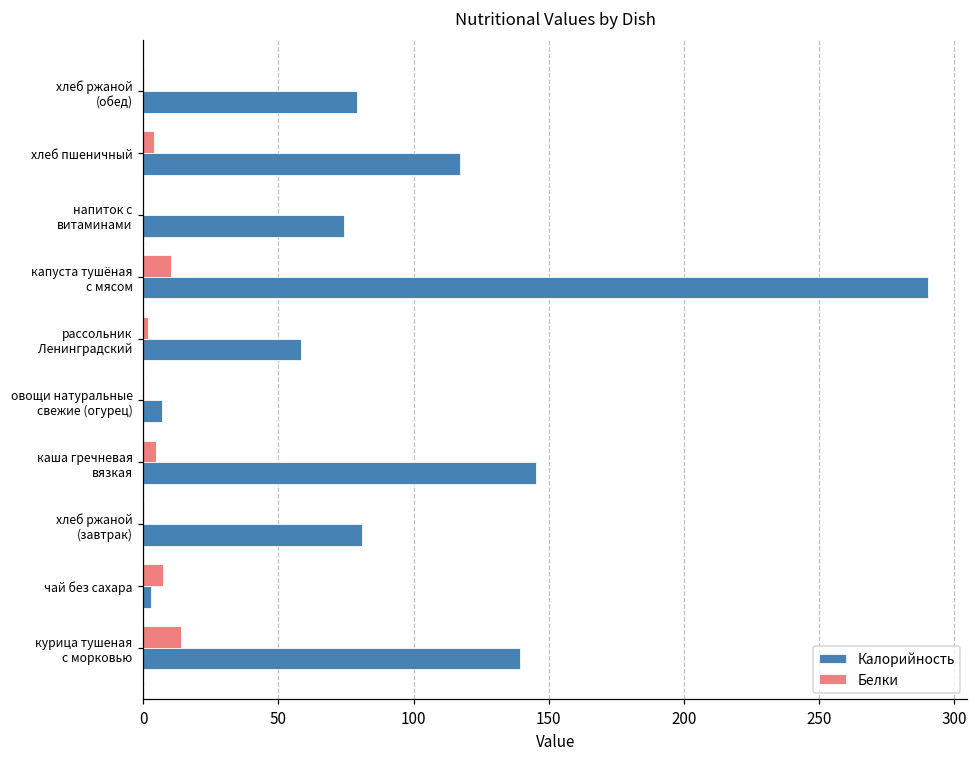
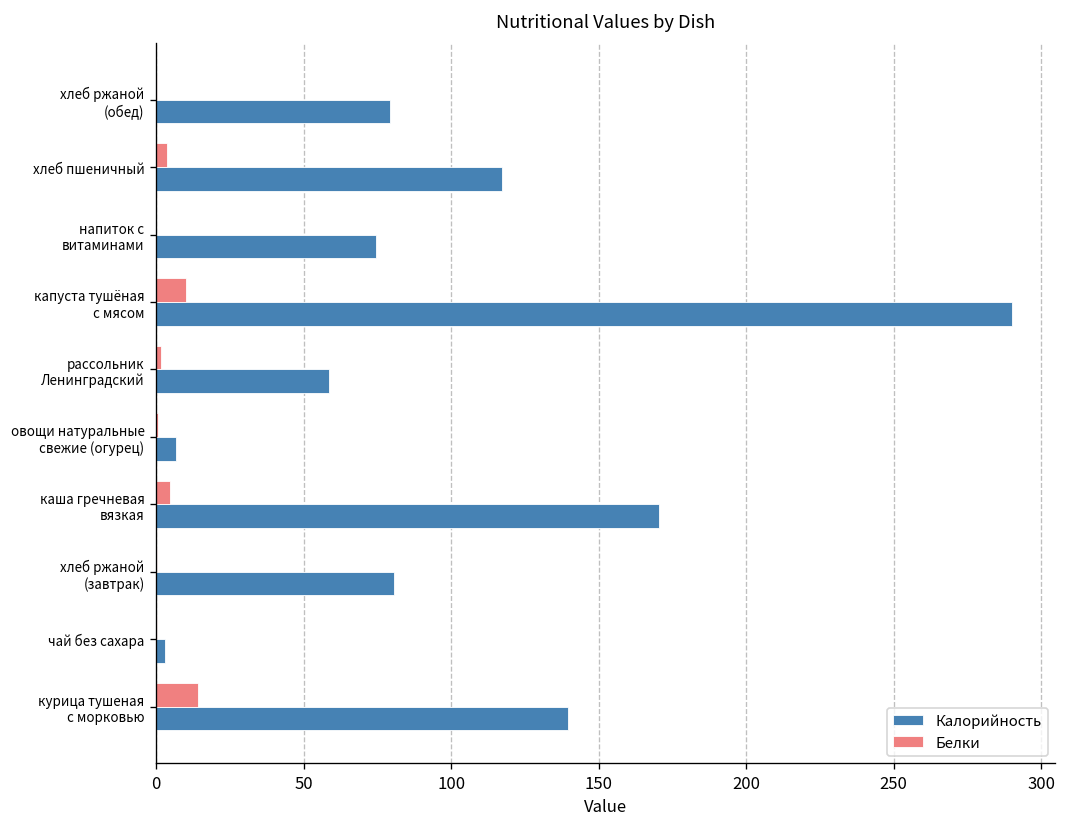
  {
    "Калорийность": {
      "хлеб ржаной (обед)": 79,
      "хлеб пшеничный": 117,
      "напиток с витаминами": 74,
      "капуста тушёная с мясом": 290,
      "рассольник Ленинградский": 59,
      "овощи натуральные свежие (огурец)": 7,
-     "каша гречневая вязкая": 145,
+     "каша гречневая вязкая": 170,
      "хлеб ржаной (завтрак)": 81,
      "чай без сахара": 3,
      "курица тушеная с морковью": 140
    },
    "Белки": {
      "хлеб пшеничный": 4,
      "напиток с витаминами": 0,
      "капуста тушёная с мясом": 10,
      "рассольник Ленинградский": 2,
      "каша гречневая вязкая": 5,
-     "чай без сахара": 7,
+     "чай без сахара": 0,
      "курица тушеная с морковью": 14
    }
  }
